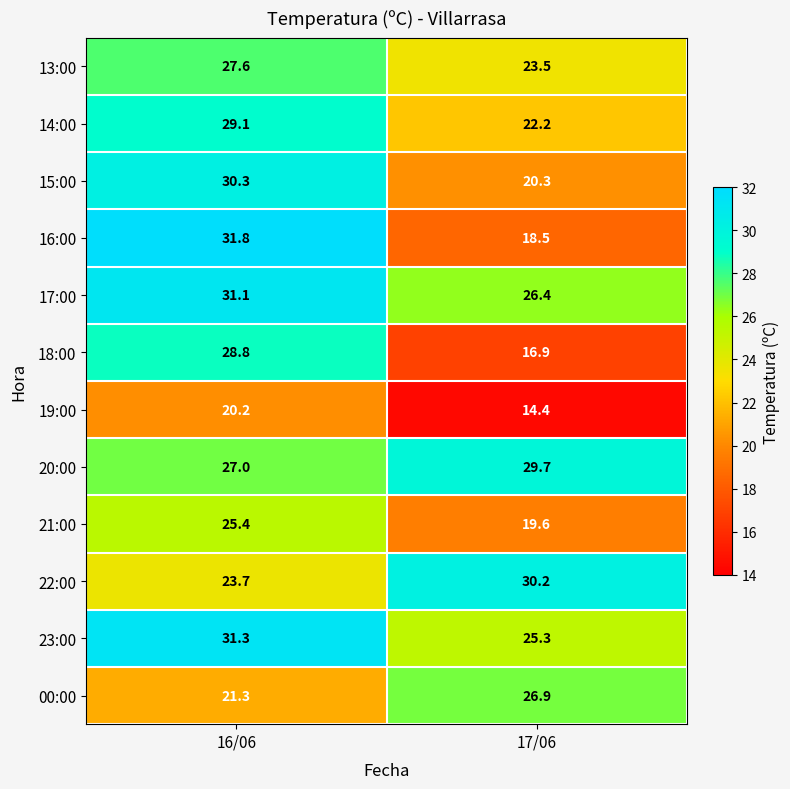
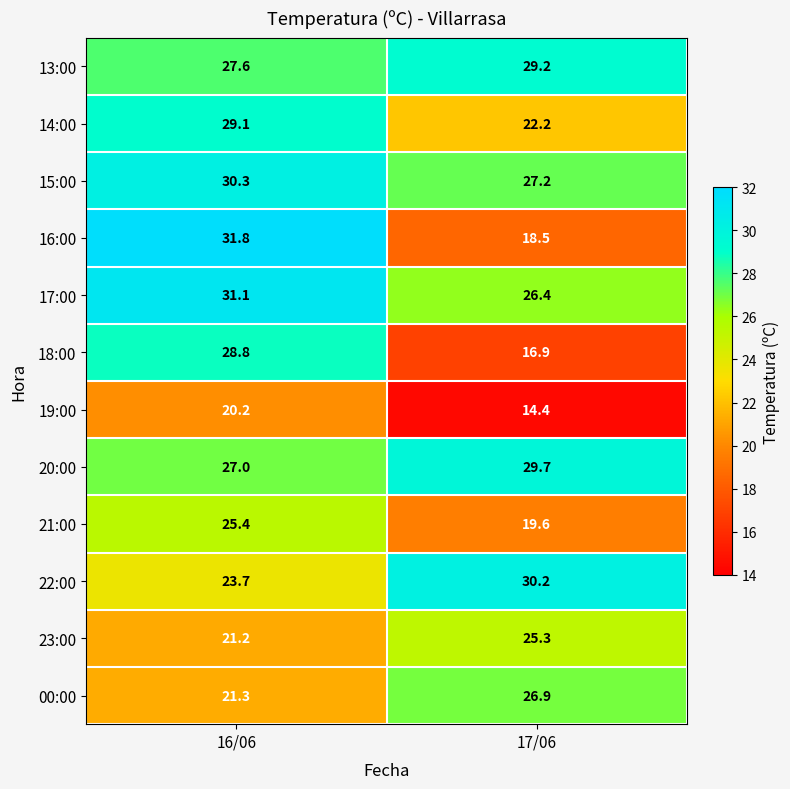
  {
    "13:00": {
      "16/06": 27.6,
-     "17/06": 23.5
+     "17/06": 29.2
    },
    "14:00": {
      "16/06": 29.1,
      "17/06": 22.2
    },
    "15:00": {
      "16/06": 30.3,
-     "17/06": 20.3
+     "17/06": 27.2
    },
    "16:00": {
      "16/06": 31.8,
      "17/06": 18.5
    },
    "17:00": {
      "16/06": 31.1,
      "17/06": 26.4
    },
    "18:00": {
      "16/06": 28.8,
      "17/06": 16.9
    },
    "19:00": {
      "16/06": 20.2,
      "17/06": 14.4
    },
    "20:00": {
      "16/06": 27.0,
      "17/06": 29.7
    },
    "21:00": {
      "16/06": 25.4,
      "17/06": 19.6
    },
    "22:00": {
      "16/06": 23.7,
      "17/06": 30.2
    },
    "23:00": {
-     "16/06": 31.3,
+     "16/06": 21.2,
      "17/06": 25.3
    },
    "00:00": {
      "16/06": 21.3,
      "17/06": 26.9
    }
  }
